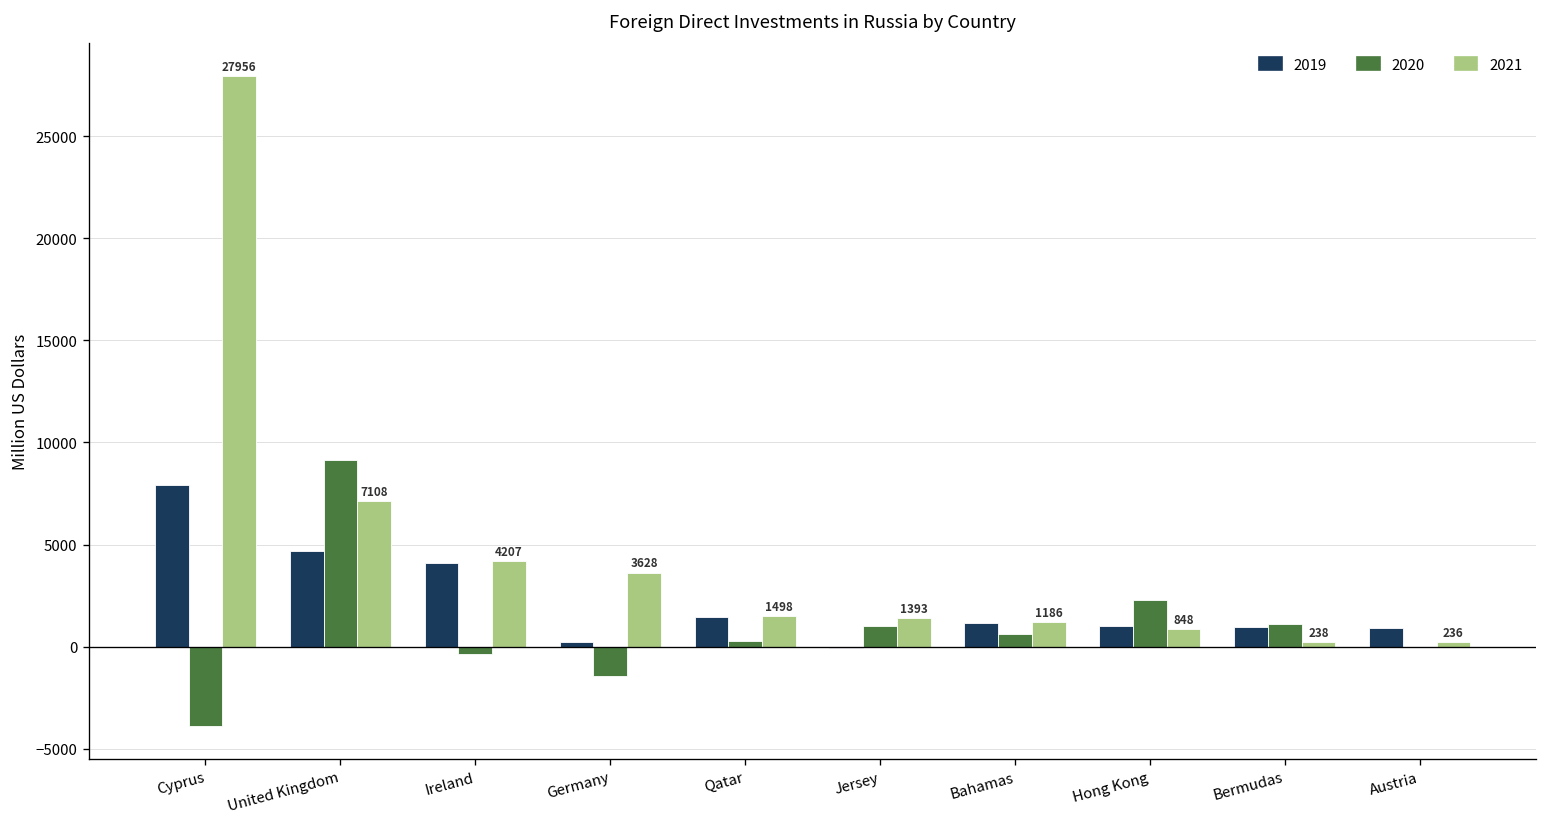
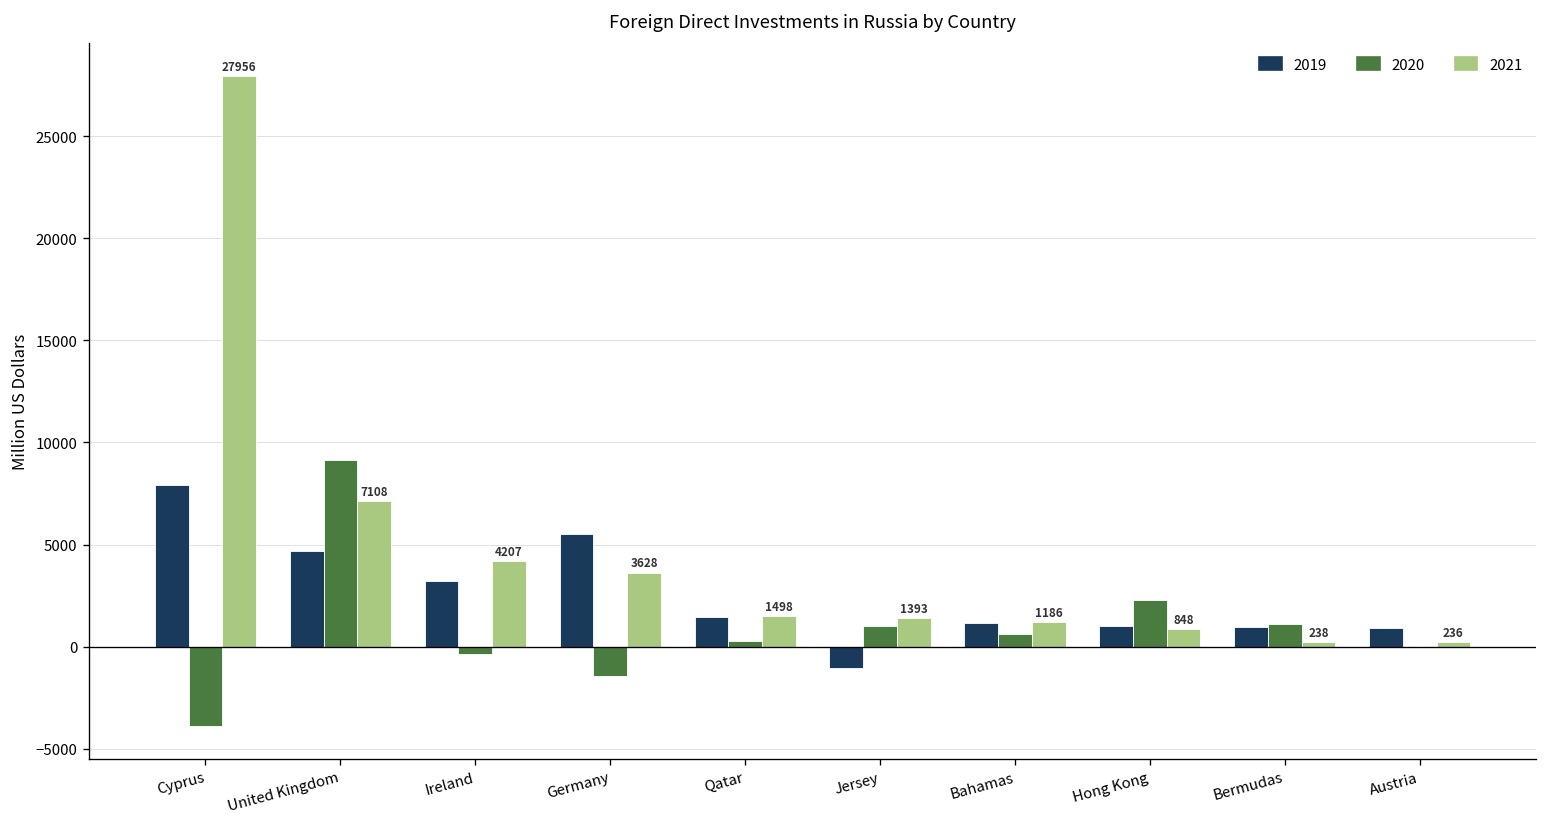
  {
    "2019": {
      "Cyprus": 7900,
      "United Kingdom": 4700,
-     "Ireland": 4100,
-     "Germany": 200,
+     "Ireland": 3200,
+     "Germany": 5500,
      "Qatar": 1500,
-     "Jersey": -100,
+     "Jersey": -1100,
      "Bahamas": 1100,
      "Hong Kong": 1000,
      "Bermudas": 1000,
      "Austria": 900
    },
    "2020": {
      "Cyprus": -3900,
      "United Kingdom": 9100,
      "Ireland": -300,
      "Germany": -1400,
      "Qatar": 300,
      "Jersey": 1000,
      "Bahamas": 600,
      "Hong Kong": 2300,
      "Bermudas": 1100
    },
    "2021": {
      "Cyprus": 27956,
      "United Kingdom": 7108,
      "Ireland": 4207,
      "Germany": 3628,
      "Qatar": 1498,
      "Jersey": 1393,
      "Bahamas": 1186,
      "Hong Kong": 848,
      "Bermudas": 238,
      "Austria": 236
    }
  }
